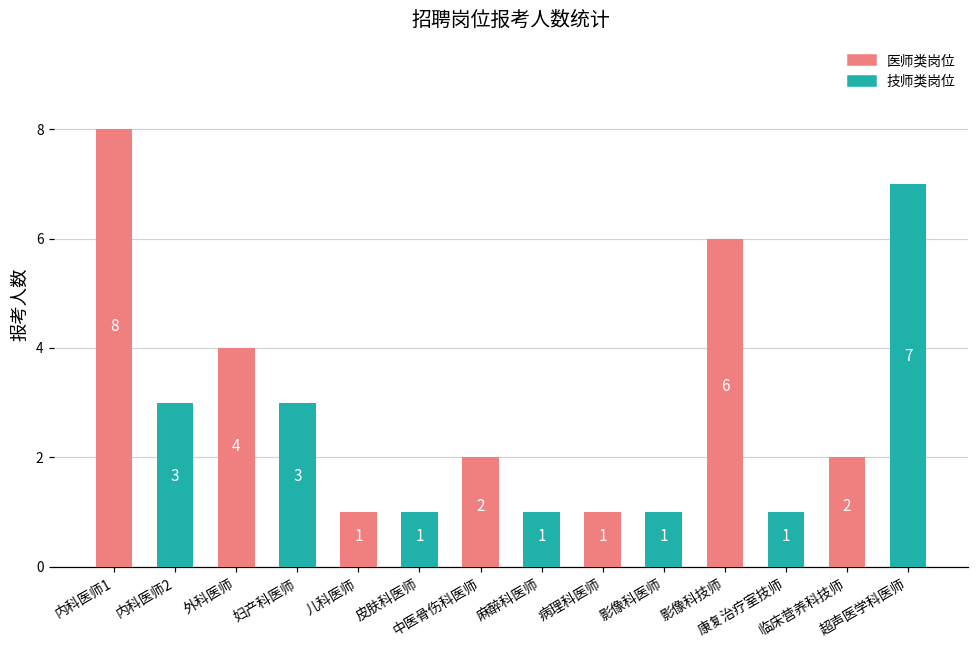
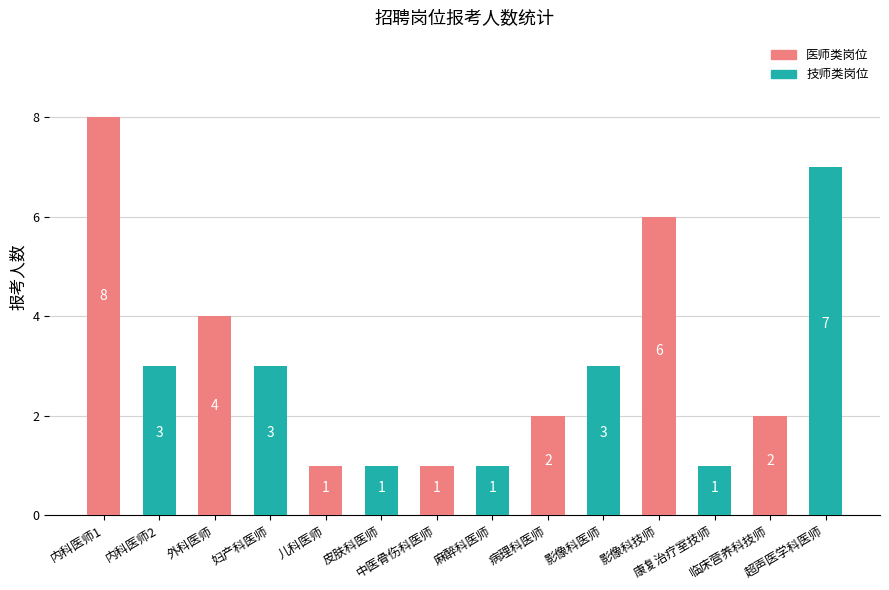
  {
    "医师类岗位": {
      "内科医师1": 8,
      "外科医师": 4,
      "儿科医师": 1,
-     "中医骨伤科医师": 2,
-     "病理科医师": 1,
+     "中医骨伤科医师": 1,
+     "病理科医师": 2,
      "影像科技师": 6,
      "临床营养科技师": 2
    },
    "技师类岗位": {
      "内科医师2": 3,
      "妇产科医师": 3,
      "皮肤科医师": 1,
      "麻醉科医师": 1,
-     "影像科医师": 1,
+     "影像科医师": 3,
      "康复治疗室技师": 1,
      "超声医学科医师": 7
    }
  }
